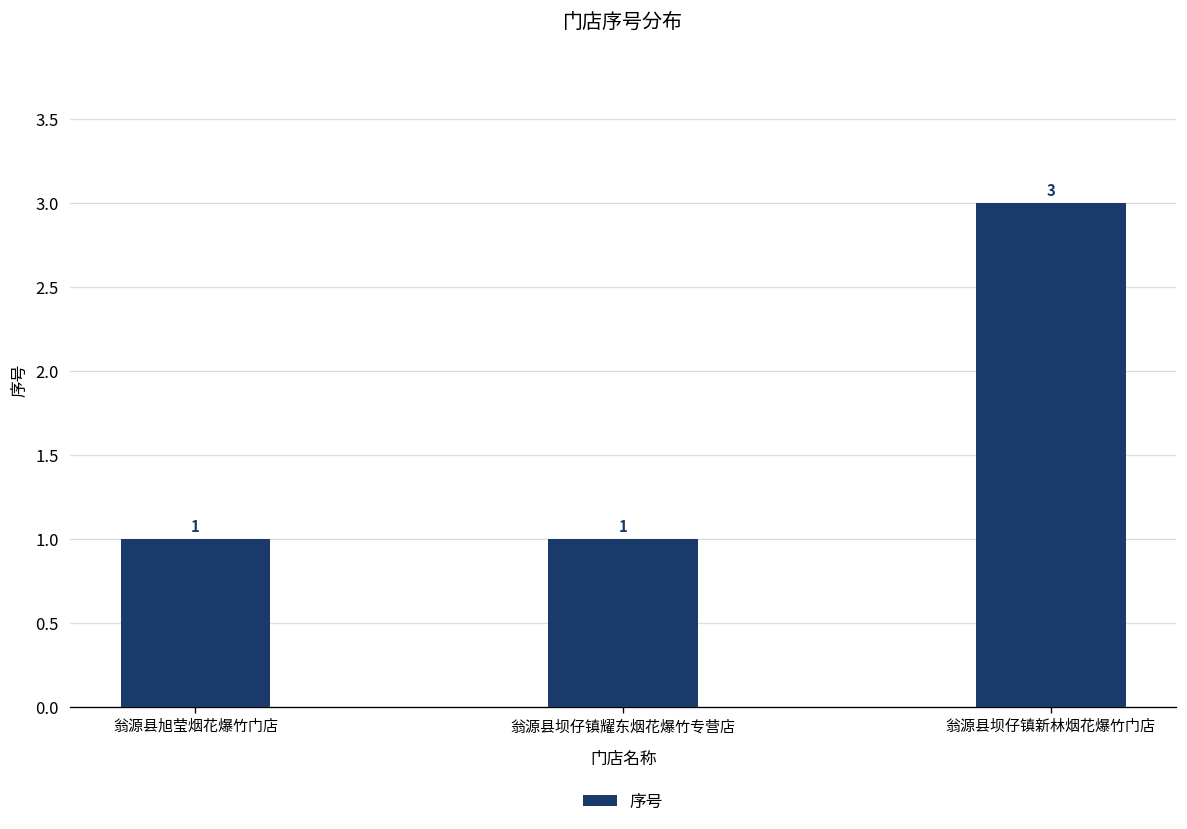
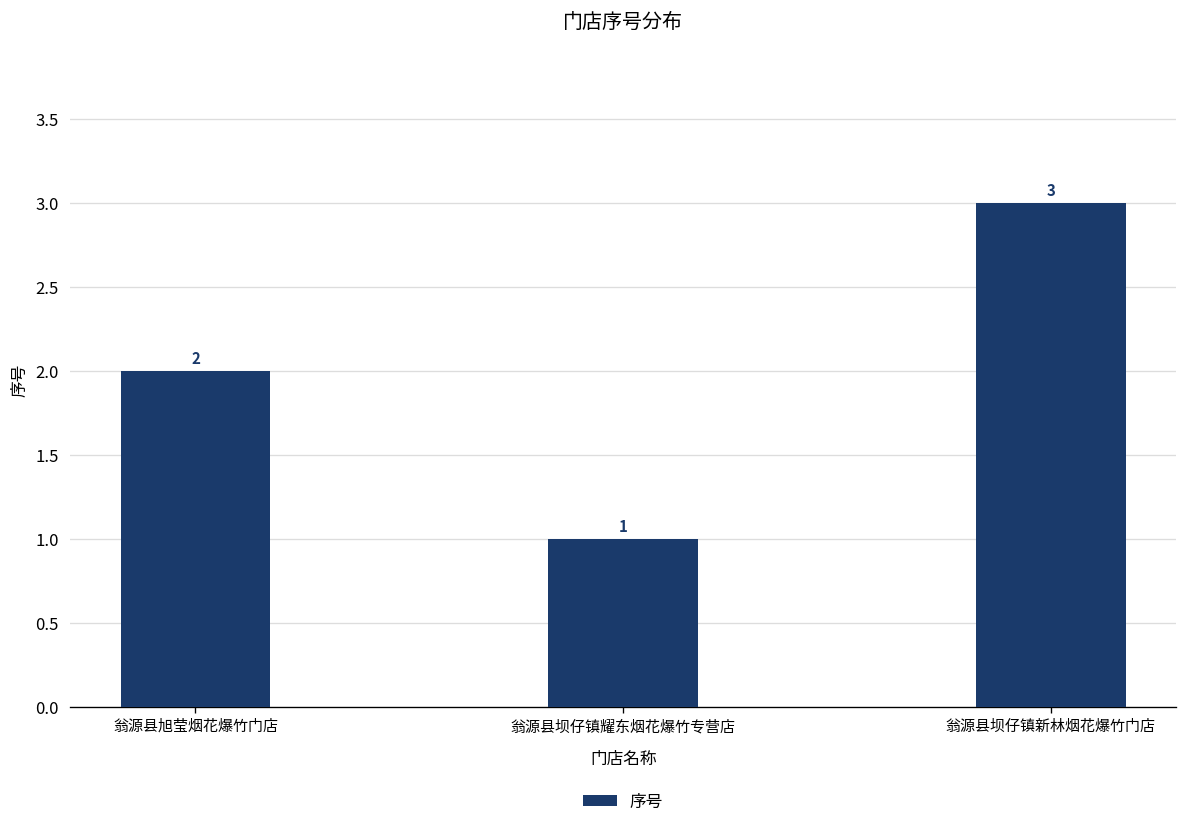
  {
-   "翁源县旭莹烟花爆竹门店": 1,
+   "翁源县旭莹烟花爆竹门店": 2,
    "翁源县坝仔镇耀东烟花爆竹专营店": 1,
    "翁源县坝仔镇新林烟花爆竹门店": 3
  }
